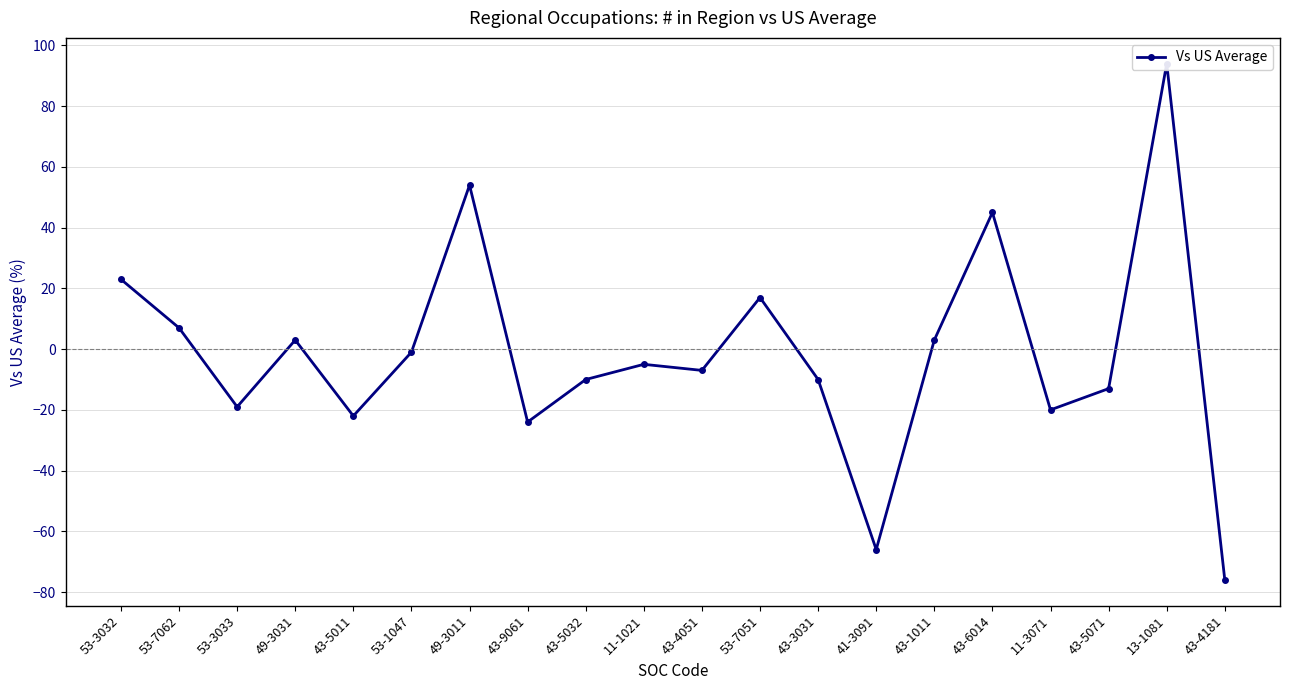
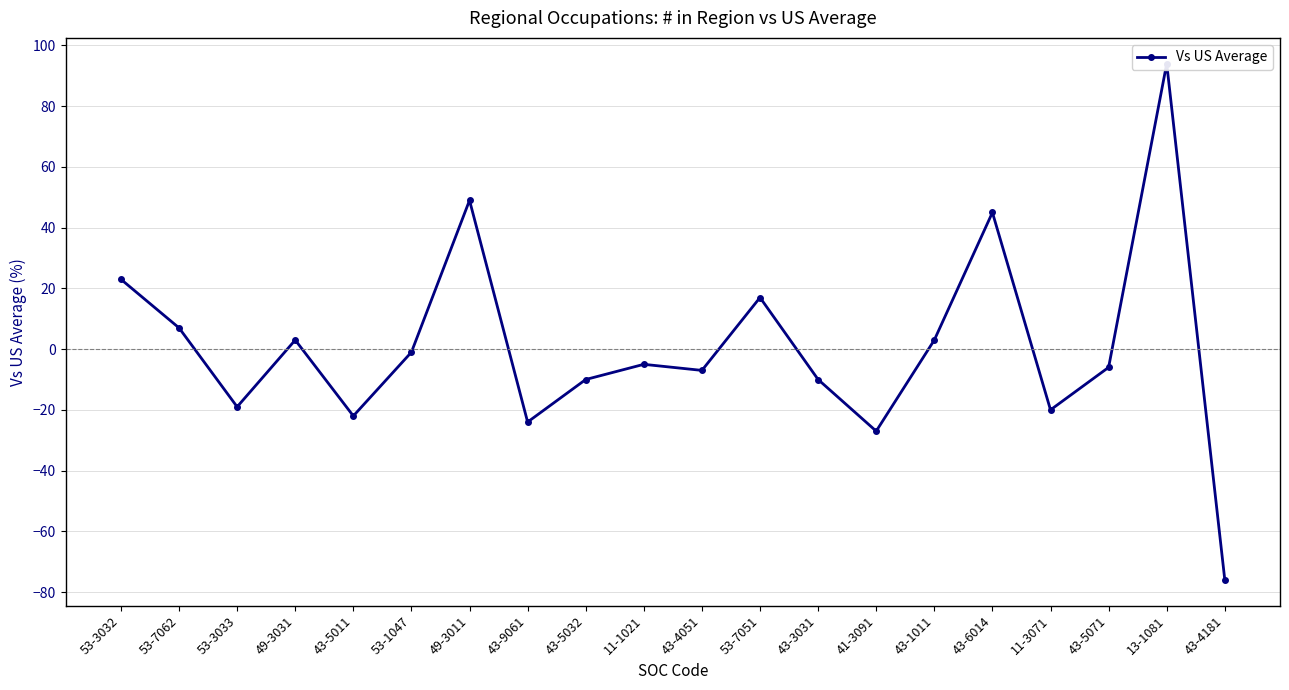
  {
    "53-3032": 23,
    "53-7062": 7,
    "53-3033": -19,
    "49-3031": 3,
    "43-5011": -22,
    "53-1047": -1,
-   "49-3011": 54,
+   "49-3011": 49,
    "43-9061": -24,
    "43-5032": -10,
    "11-1021": -5,
    "43-4051": -7,
    "53-7051": 17,
    "43-3031": -10,
-   "41-3091": -66,
+   "41-3091": -27,
    "43-1011": 3,
    "43-6014": 45,
    "11-3071": -20,
-   "43-5071": -13,
+   "43-5071": -6,
    "43-4181": -76
  }
